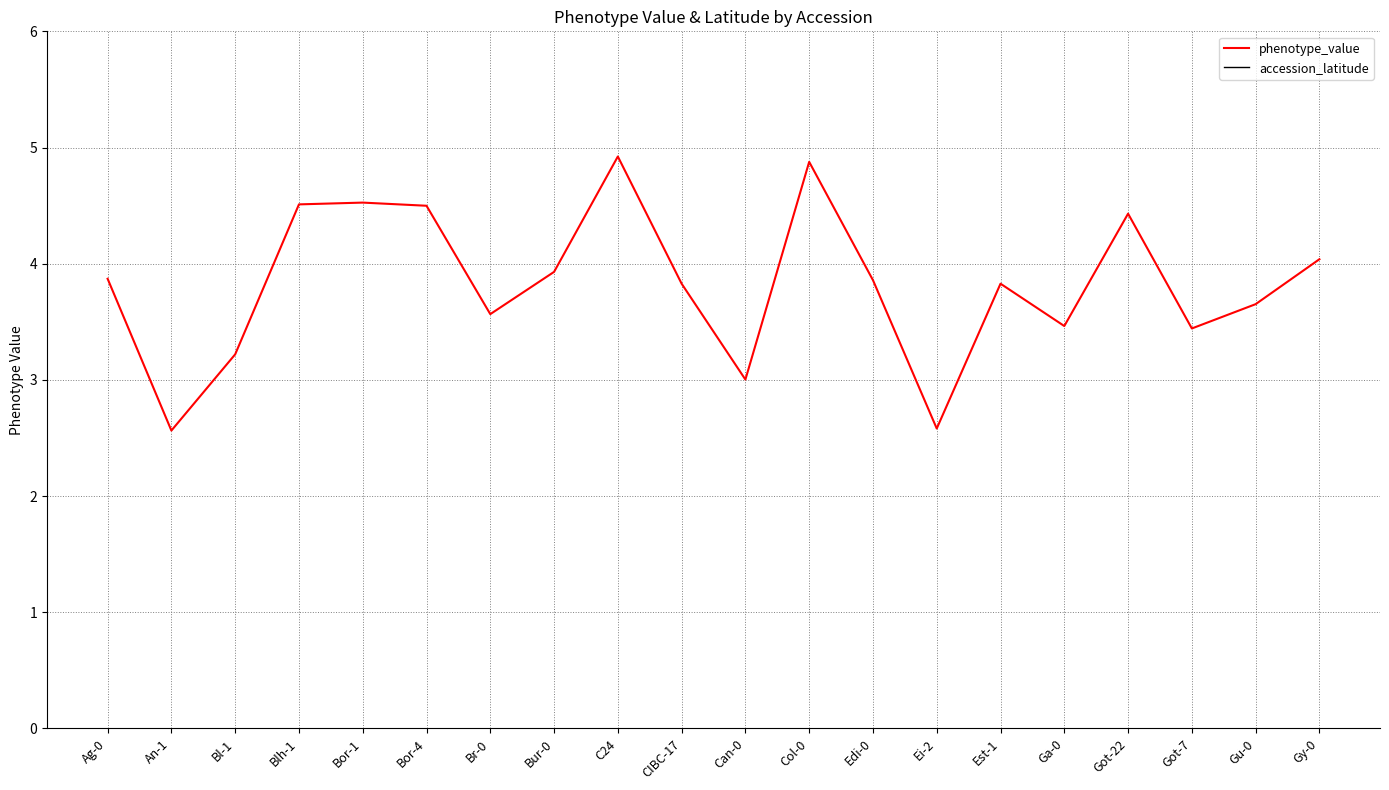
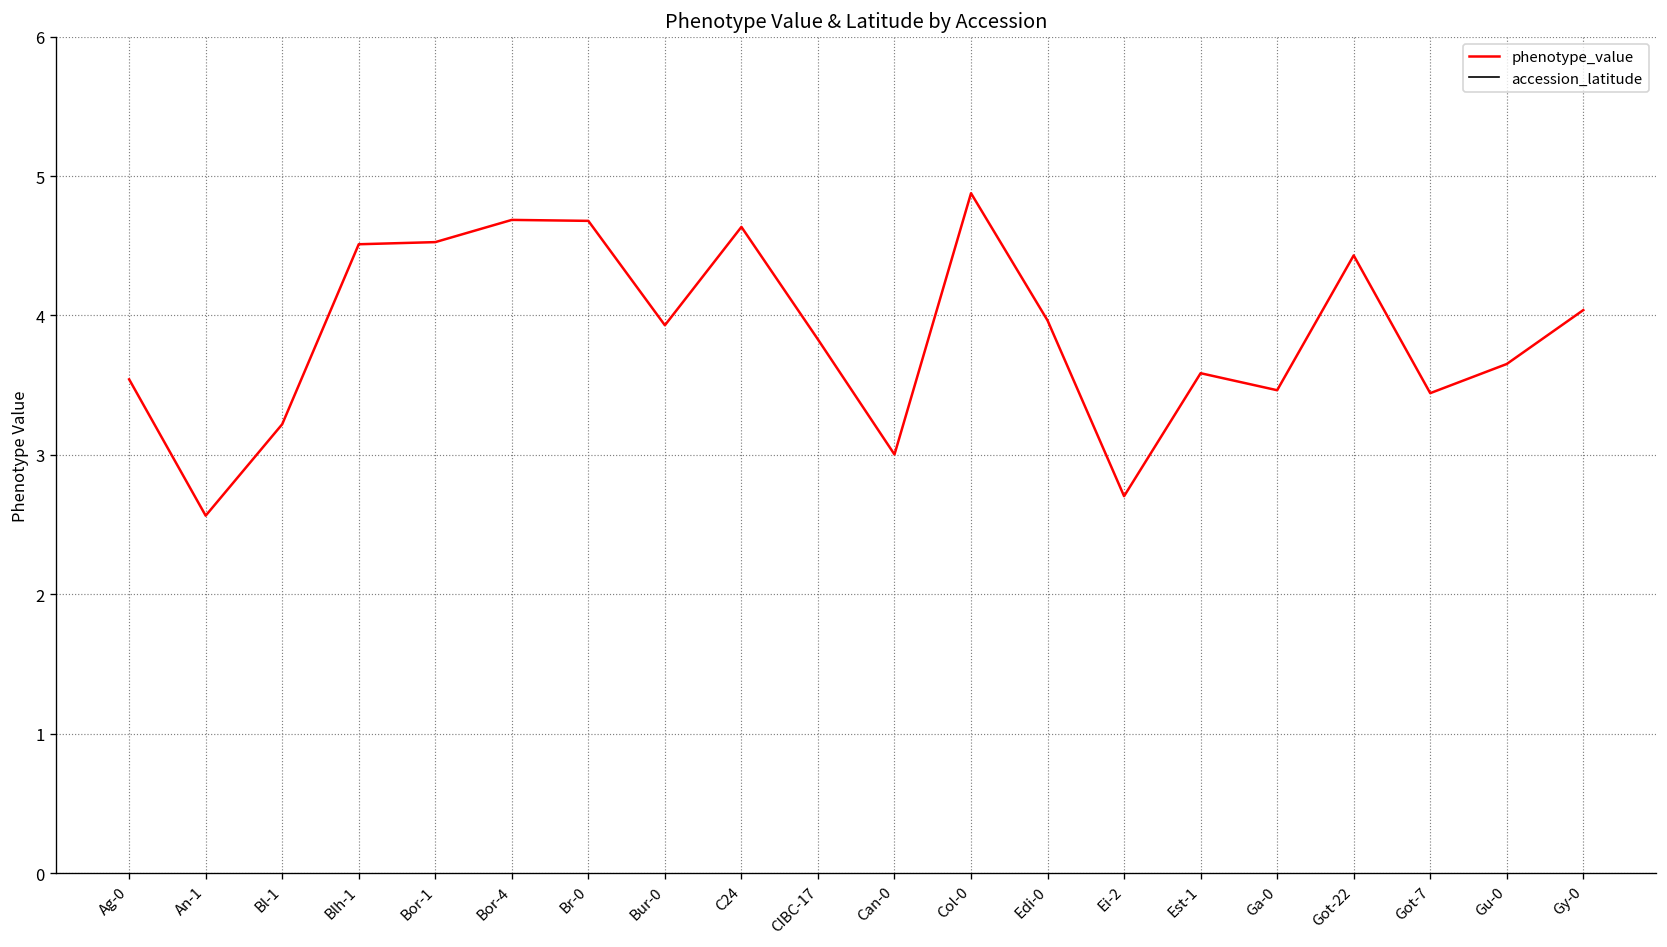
  {
    "phenotype_value": {
-     "Ag-0": 3.87,
+     "Ag-0": 3.54,
      "An-1": 2.56,
      "Bl-1": 3.22,
      "Blh-1": 4.51,
      "Bor-1": 4.53,
-     "Bor-4": 4.50,
-     "Br-0": 3.57,
+     "Bor-4": 4.69,
+     "Br-0": 4.68,
      "Bur-0": 3.93,
-     "C24": 4.92,
+     "C24": 4.63,
      "CIBC-17": 3.83,
      "Can-0": 3.00,
      "Col-0": 4.88,
-     "Edi-0": 3.86,
-     "Ei-2": 2.58,
-     "Est-1": 3.83,
+     "Edi-0": 3.96,
+     "Ei-2": 2.70,
+     "Est-1": 3.59,
      "Ga-0": 3.46,
      "Got-22": 4.43,
      "Got-7": 3.44,
      "Gu-0": 3.65,
      "Gy-0": 4.04
    }
  }
